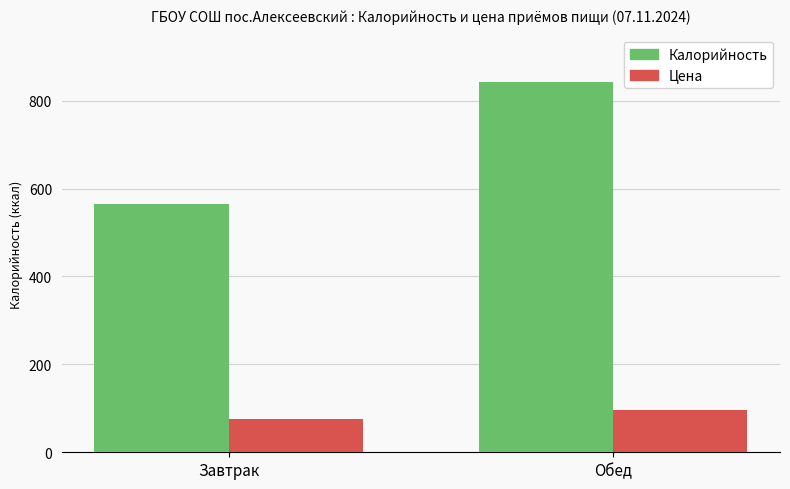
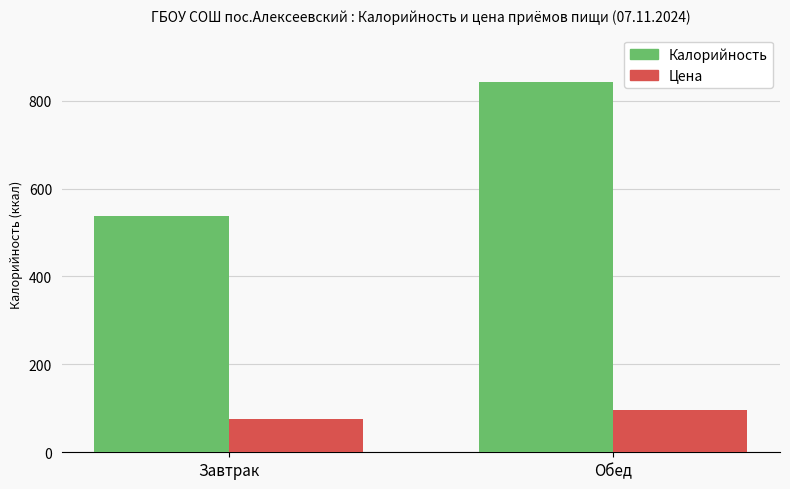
  {
    "Калорийность": {
-     "Завтрак": 560,
+     "Завтрак": 540,
      "Обед": 840
    },
    "Цена": {
      "Завтрак": 70,
      "Обед": 100
    }
  }
